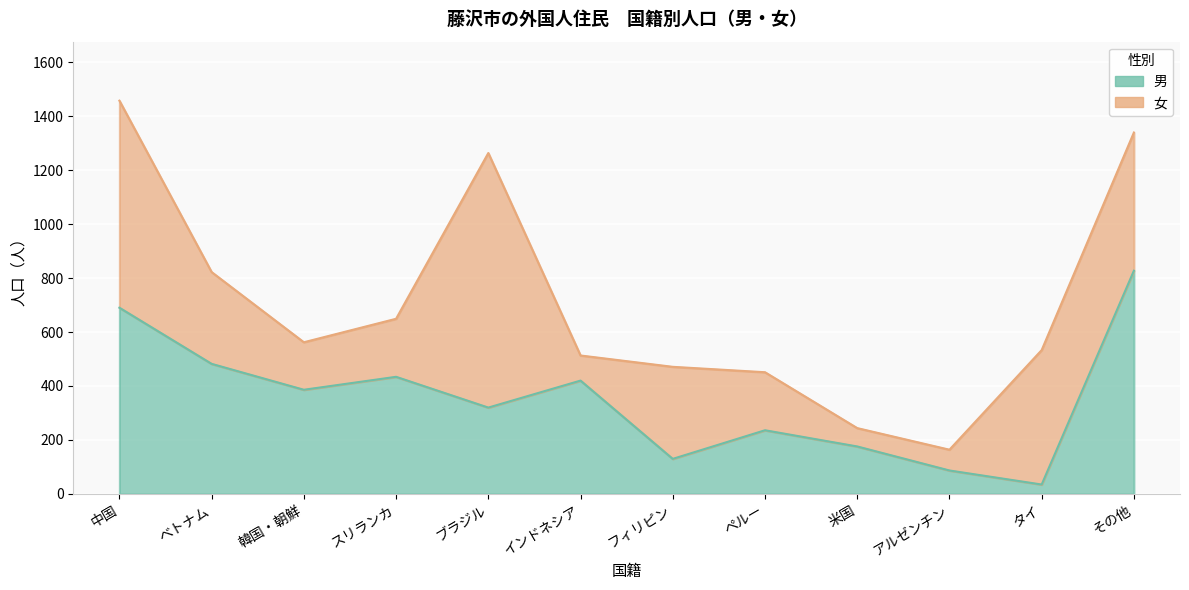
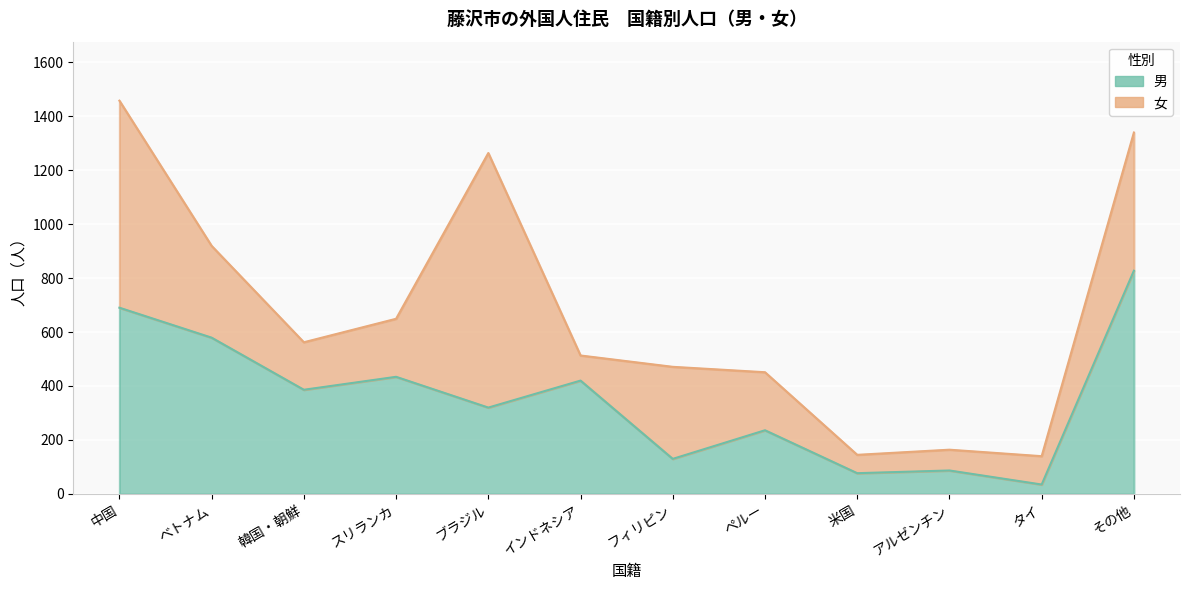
  {
    "男": {
      "中国": 690,
-     "ベトナム": 480,
+     "ベトナム": 580,
      "韓国・朝鮮": 390,
      "スリランカ": 430,
      "ブラジル": 320,
      "インドネシア": 420,
      "フィリピン": 130,
      "ペルー": 240,
-     "米国": 180,
+     "米国": 80,
      "アルゼンチン": 90,
      "タイ": 40,
      "その他": 830
    },
    "女": {
      "中国": 770,
      "ベトナム": 340,
      "韓国・朝鮮": 180,
      "スリランカ": 220,
      "ブラジル": 940,
      "インドネシア": 90,
      "フィリピン": 340,
      "ペルー": 220,
      "米国": 70,
      "アルゼンチン": 80,
-     "タイ": 500,
+     "タイ": 110,
      "その他": 510
    }
  }
